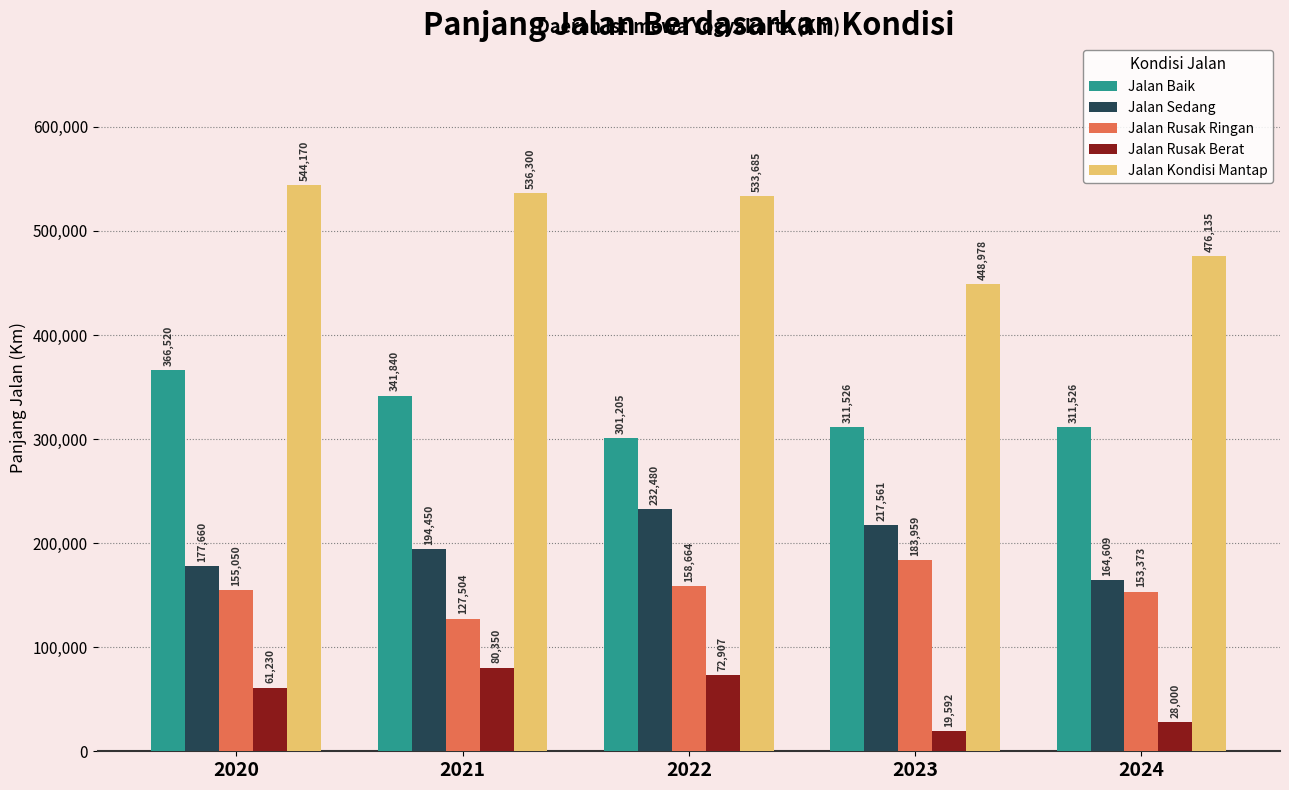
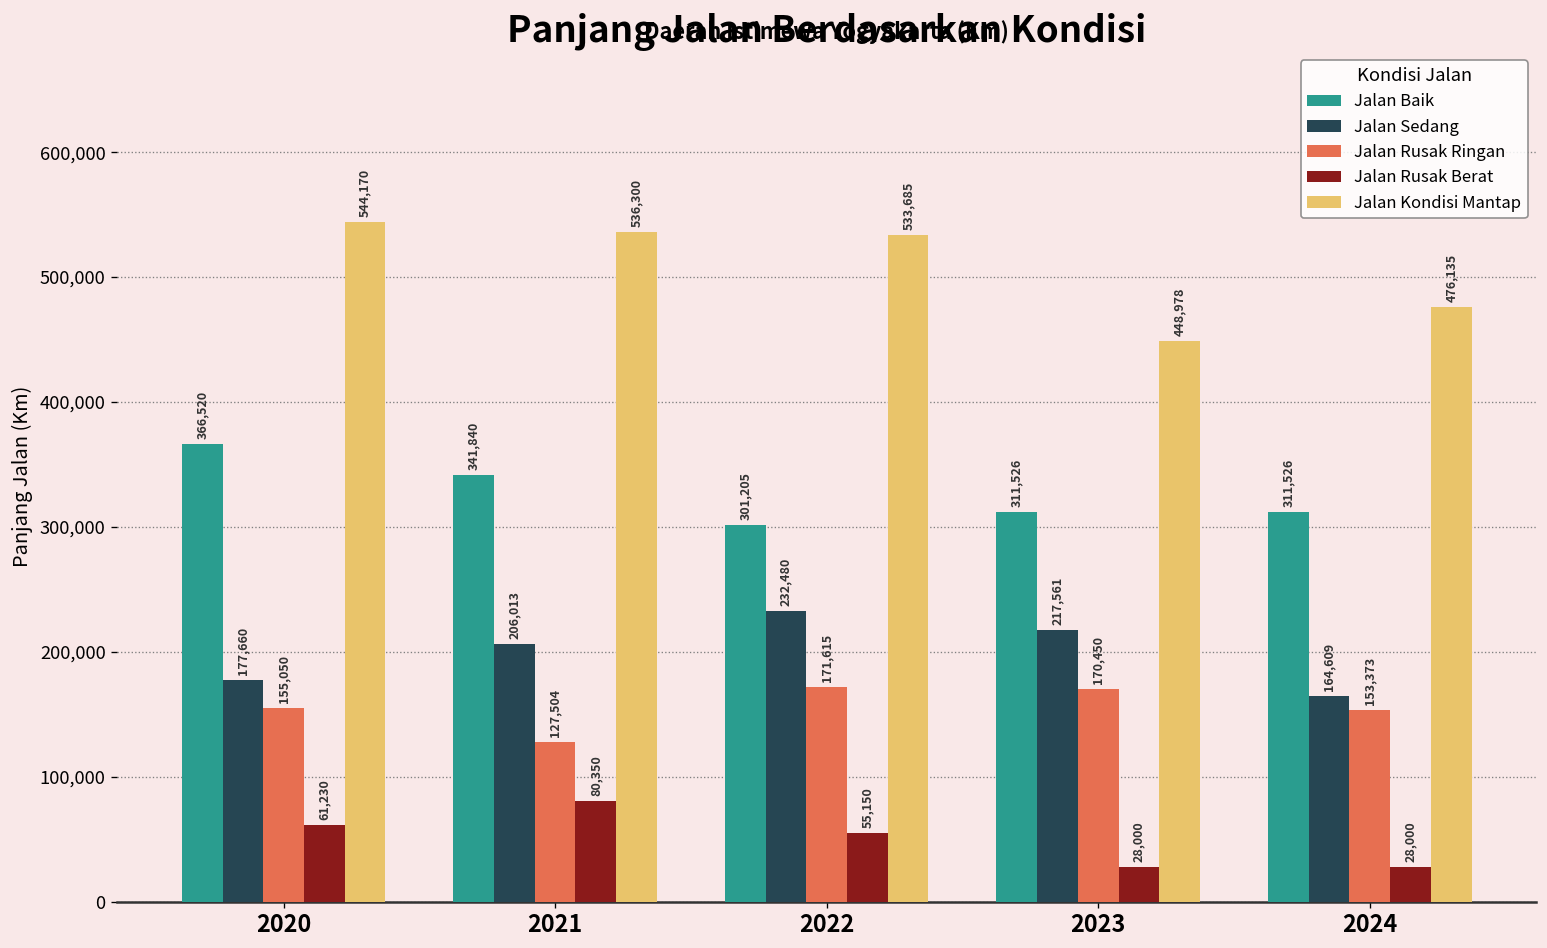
  {
    "Jalan Baik": {
      "2020": "366,520",
      "2021": "341,840",
      "2022": "301,205",
      "2023": "311,526",
      "2024": "311,526"
    },
    "Jalan Sedang": {
      "2020": "177,660",
-     "2021": "194,450",
+     "2021": "206,013",
      "2022": "232,480",
      "2023": "217,561",
      "2024": "164,609"
    },
    "Jalan Rusak Ringan": {
      "2020": "155,050",
      "2021": "127,504",
-     "2022": "158,664",
-     "2023": "183,959",
+     "2022": "171,615",
+     "2023": "170,450",
      "2024": "153,373"
    },
    "Jalan Rusak Berat": {
      "2020": "61,230",
      "2021": "80,350",
-     "2022": "72,907",
-     "2023": "19,592",
+     "2022": "55,150",
+     "2023": "28,000",
      "2024": "28,000"
    },
    "Jalan Kondisi Mantap": {
      "2020": "544,170",
      "2021": "536,300",
      "2022": "533,685",
      "2023": "448,978",
      "2024": "476,135"
    }
  }
